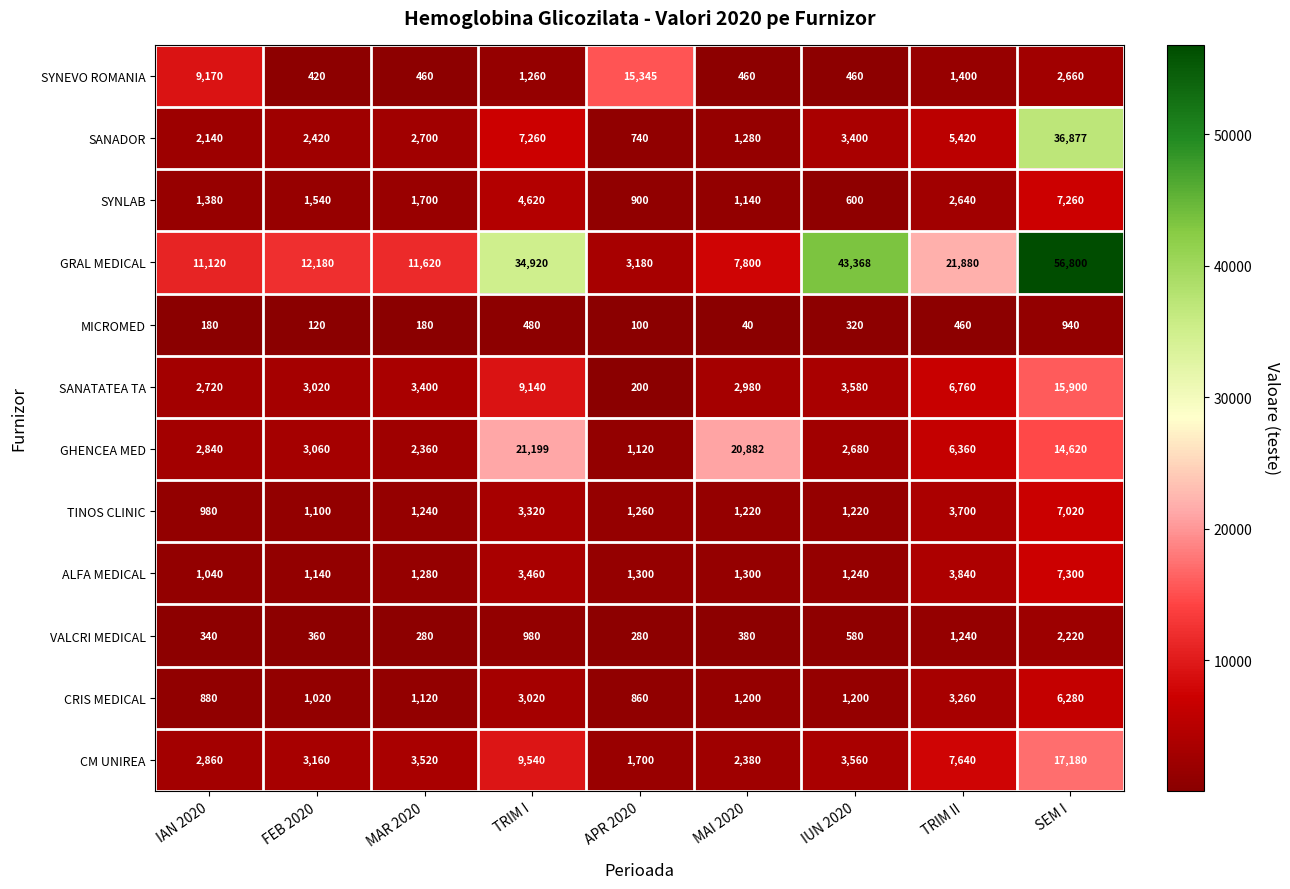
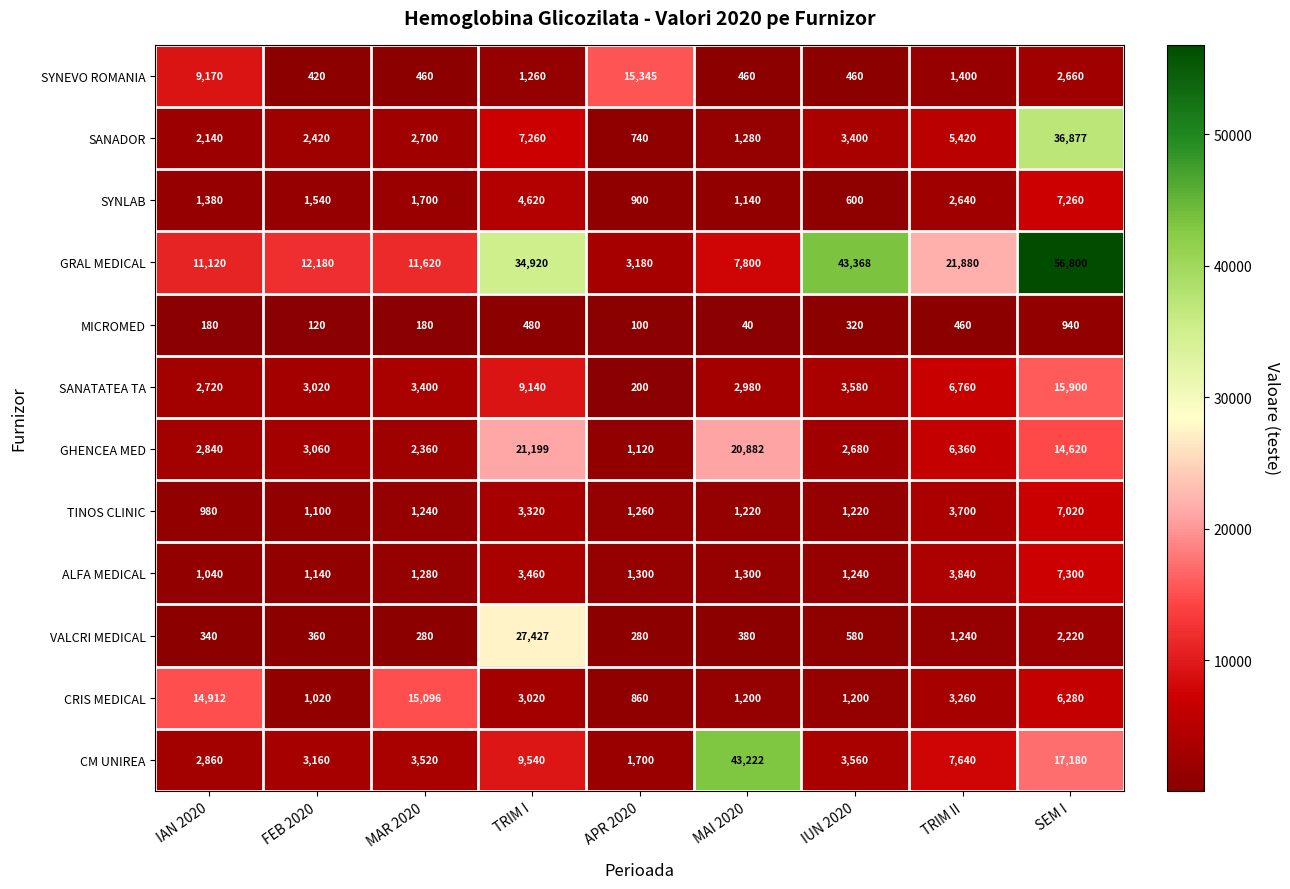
  {
    "SYNEVO ROMANIA": {
      "IAN 2020": "9,170",
      "FEB 2020": "420",
      "MAR 2020": "460",
      "TRIM I": "1,260",
      "APR 2020": "15,345",
      "MAI 2020": "460",
      "IUN 2020": "460",
      "TRIM II": "1,400",
      "SEM I": "2,660"
    },
    "SANADOR": {
      "IAN 2020": "2,140",
      "FEB 2020": "2,420",
      "MAR 2020": "2,700",
      "TRIM I": "7,260",
      "APR 2020": "740",
      "MAI 2020": "1,280",
      "IUN 2020": "3,400",
      "TRIM II": "5,420",
      "SEM I": "36,877"
    },
    "SYNLAB": {
      "IAN 2020": "1,380",
      "FEB 2020": "1,540",
      "MAR 2020": "1,700",
      "TRIM I": "4,620",
      "APR 2020": "900",
      "MAI 2020": "1,140",
      "IUN 2020": "600",
      "TRIM II": "2,640",
      "SEM I": "7,260"
    },
    "GRAL MEDICAL": {
      "IAN 2020": "11,120",
      "FEB 2020": "12,180",
      "MAR 2020": "11,620",
      "TRIM I": "34,920",
      "APR 2020": "3,180",
      "MAI 2020": "7,800",
      "IUN 2020": "43,368",
      "TRIM II": "21,880",
      "SEM I": "56,800"
    },
    "MICROMED": {
      "IAN 2020": "180",
      "FEB 2020": "120",
      "MAR 2020": "180",
      "TRIM I": "480",
      "APR 2020": "100",
      "MAI 2020": "40",
      "IUN 2020": "320",
      "TRIM II": "460",
      "SEM I": "940"
    },
    "SANATATEA TA": {
      "IAN 2020": "2,720",
      "FEB 2020": "3,020",
      "MAR 2020": "3,400",
      "TRIM I": "9,140",
      "APR 2020": "200",
      "MAI 2020": "2,980",
      "IUN 2020": "3,580",
      "TRIM II": "6,760",
      "SEM I": "15,900"
    },
    "GHENCEA MED": {
      "IAN 2020": "2,840",
      "FEB 2020": "3,060",
      "MAR 2020": "2,360",
      "TRIM I": "21,199",
      "APR 2020": "1,120",
      "MAI 2020": "20,882",
      "IUN 2020": "2,680",
      "TRIM II": "6,360",
      "SEM I": "14,620"
    },
    "TINOS CLINIC": {
      "IAN 2020": "980",
      "FEB 2020": "1,100",
      "MAR 2020": "1,240",
      "TRIM I": "3,320",
      "APR 2020": "1,260",
      "MAI 2020": "1,220",
      "IUN 2020": "1,220",
      "TRIM II": "3,700",
      "SEM I": "7,020"
    },
    "ALFA MEDICAL": {
      "IAN 2020": "1,040",
      "FEB 2020": "1,140",
      "MAR 2020": "1,280",
      "TRIM I": "3,460",
      "APR 2020": "1,300",
      "MAI 2020": "1,300",
      "IUN 2020": "1,240",
      "TRIM II": "3,840",
      "SEM I": "7,300"
    },
    "VALCRI MEDICAL": {
      "IAN 2020": "340",
      "FEB 2020": "360",
      "MAR 2020": "280",
-     "TRIM I": "980",
+     "TRIM I": "27,427",
      "APR 2020": "280",
      "MAI 2020": "380",
      "IUN 2020": "580",
      "TRIM II": "1,240",
      "SEM I": "2,220"
    },
    "CRIS MEDICAL": {
-     "IAN 2020": "880",
+     "IAN 2020": "14,912",
      "FEB 2020": "1,020",
-     "MAR 2020": "1,120",
+     "MAR 2020": "15,096",
      "TRIM I": "3,020",
      "APR 2020": "860",
      "MAI 2020": "1,200",
      "IUN 2020": "1,200",
      "TRIM II": "3,260",
      "SEM I": "6,280"
    },
    "CM UNIREA": {
      "IAN 2020": "2,860",
      "FEB 2020": "3,160",
      "MAR 2020": "3,520",
      "TRIM I": "9,540",
      "APR 2020": "1,700",
-     "MAI 2020": "2,380",
+     "MAI 2020": "43,222",
      "IUN 2020": "3,560",
      "TRIM II": "7,640",
      "SEM I": "17,180"
    }
  }
